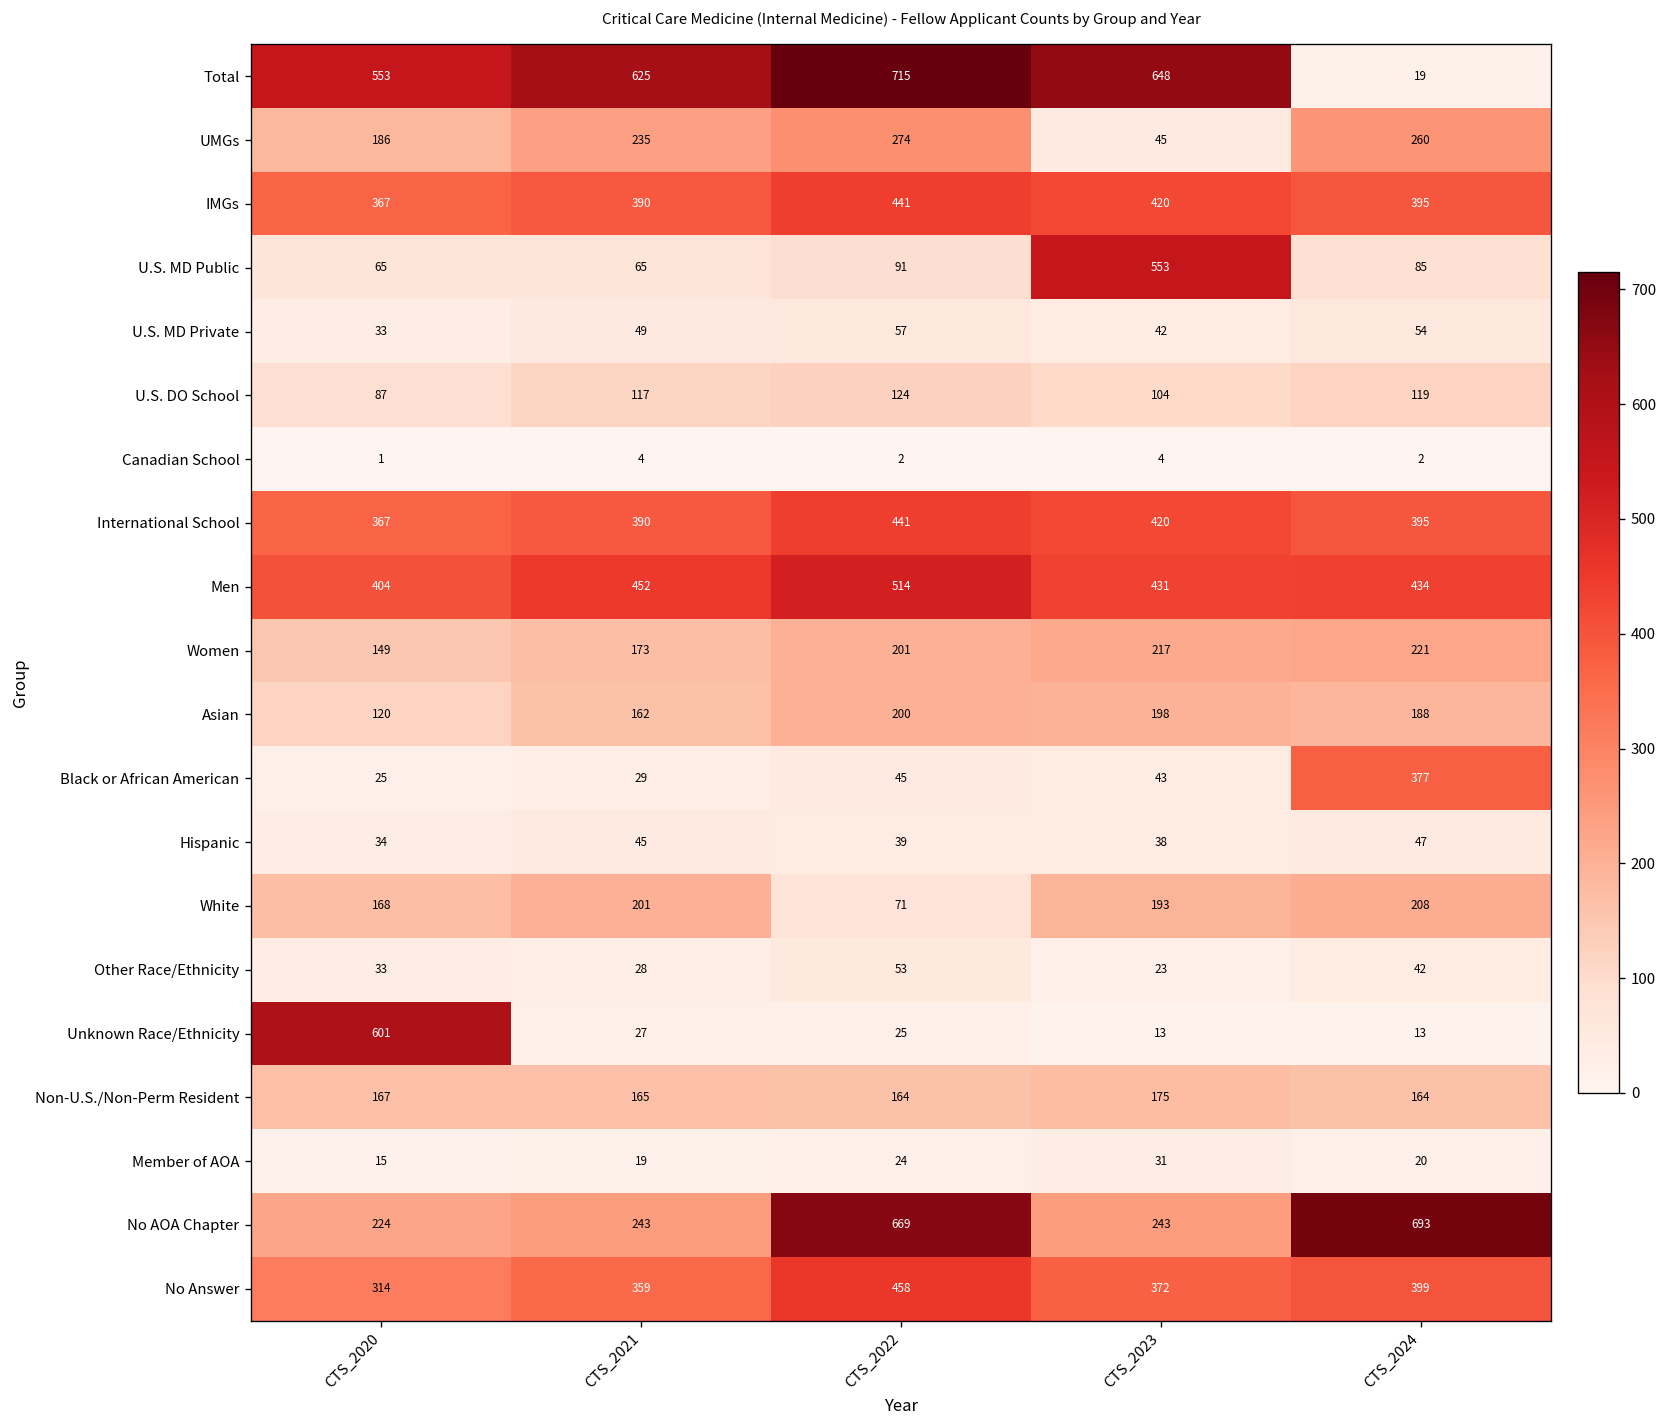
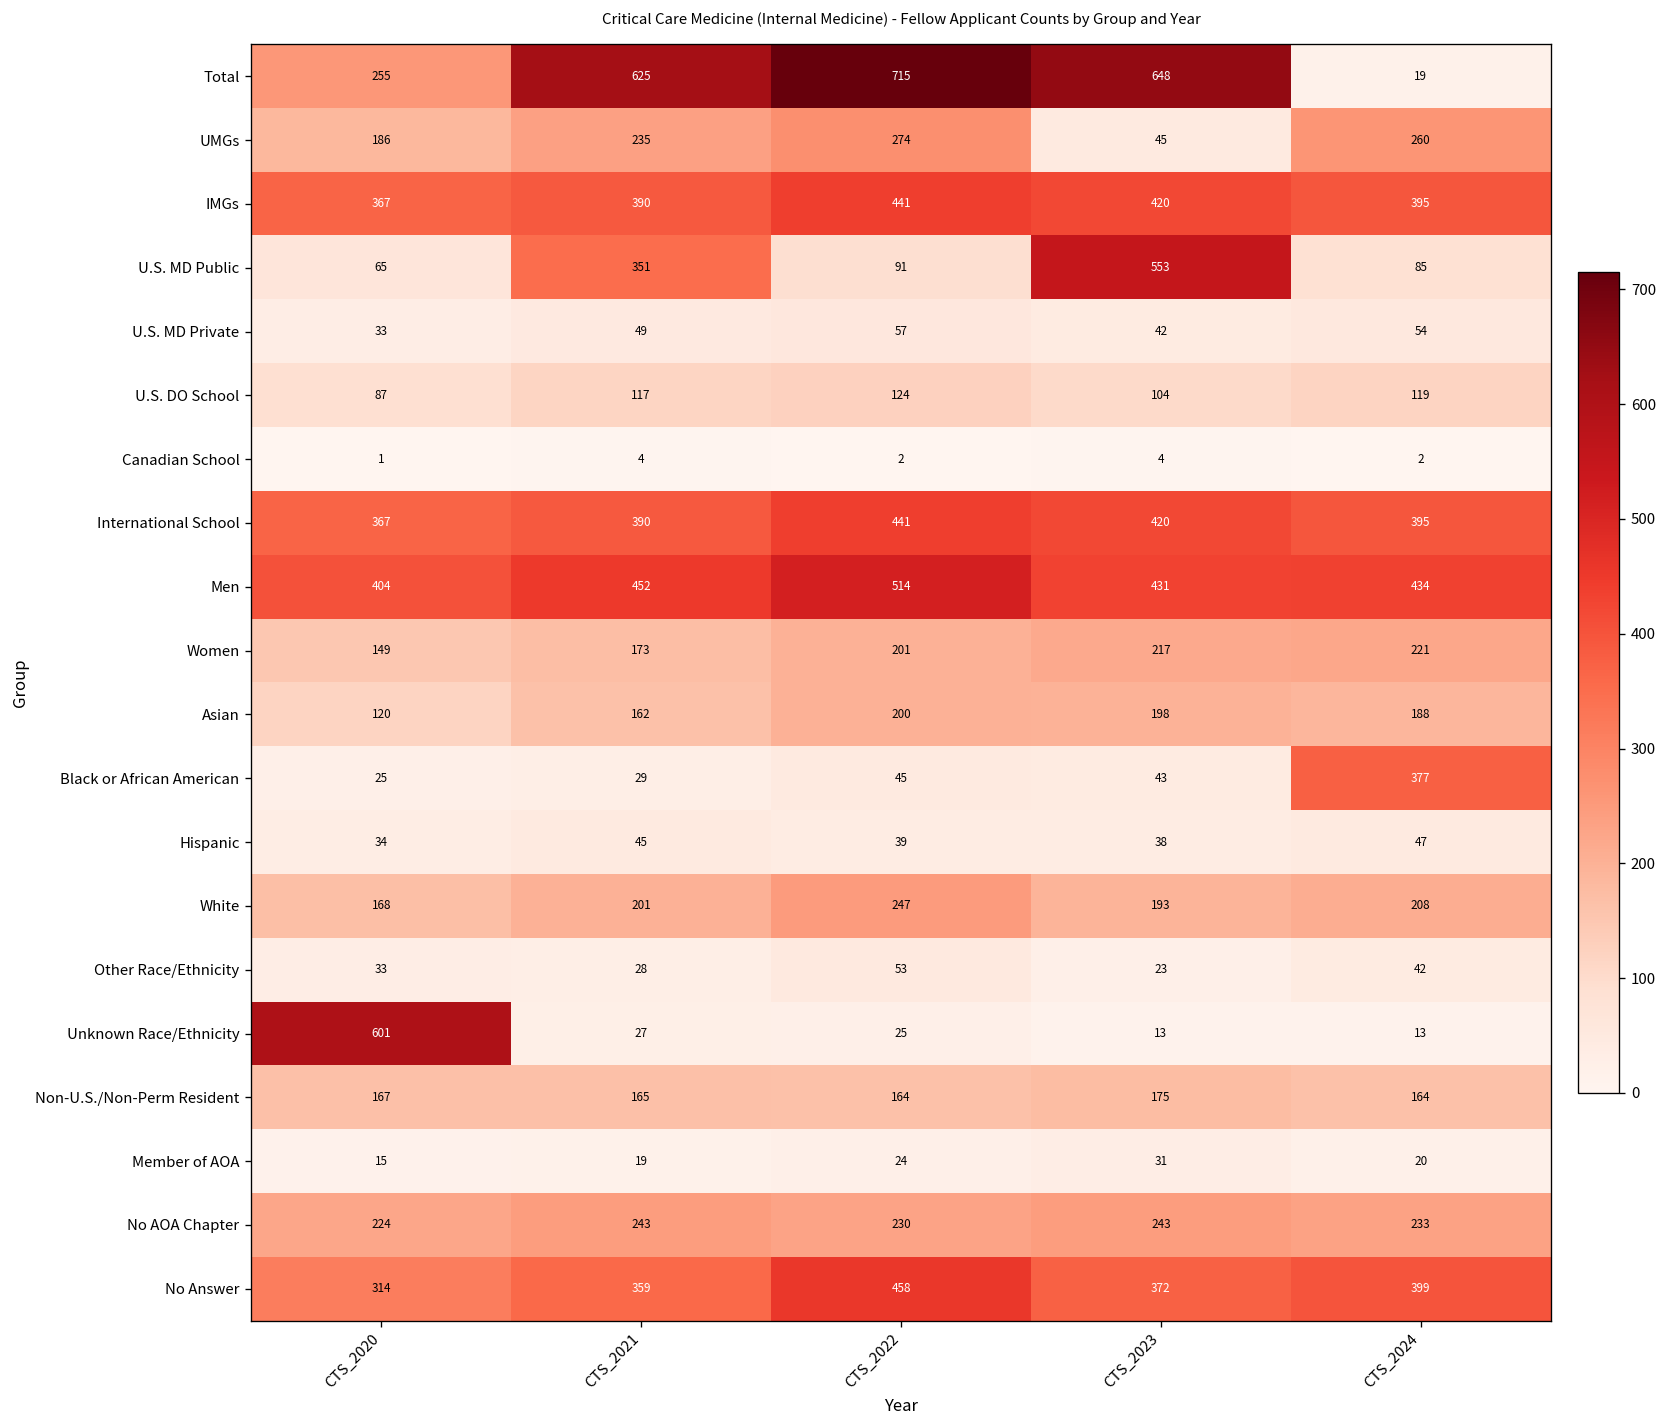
  {
    "Total": {
-     "CTS_2020": 553,
+     "CTS_2020": 255,
      "CTS_2021": 625,
      "CTS_2022": 715,
      "CTS_2023": 648,
      "CTS_2024": 19
    },
    "UMGs": {
      "CTS_2020": 186,
      "CTS_2021": 235,
      "CTS_2022": 274,
      "CTS_2023": 45,
      "CTS_2024": 260
    },
    "IMGs": {
      "CTS_2020": 367,
      "CTS_2021": 390,
      "CTS_2022": 441,
      "CTS_2023": 420,
      "CTS_2024": 395
    },
    "U.S. MD Public": {
      "CTS_2020": 65,
-     "CTS_2021": 65,
+     "CTS_2021": 351,
      "CTS_2022": 91,
      "CTS_2023": 553,
      "CTS_2024": 85
    },
    "U.S. MD Private": {
      "CTS_2020": 33,
      "CTS_2021": 49,
      "CTS_2022": 57,
      "CTS_2023": 42,
      "CTS_2024": 54
    },
    "U.S. DO School": {
      "CTS_2020": 87,
      "CTS_2021": 117,
      "CTS_2022": 124,
      "CTS_2023": 104,
      "CTS_2024": 119
    },
    "Canadian School": {
      "CTS_2020": 1,
      "CTS_2021": 4,
      "CTS_2022": 2,
      "CTS_2023": 4,
      "CTS_2024": 2
    },
    "International School": {
      "CTS_2020": 367,
      "CTS_2021": 390,
      "CTS_2022": 441,
      "CTS_2023": 420,
      "CTS_2024": 395
    },
    "Men": {
      "CTS_2020": 404,
      "CTS_2021": 452,
      "CTS_2022": 514,
      "CTS_2023": 431,
      "CTS_2024": 434
    },
    "Women": {
      "CTS_2020": 149,
      "CTS_2021": 173,
      "CTS_2022": 201,
      "CTS_2023": 217,
      "CTS_2024": 221
    },
    "Asian": {
      "CTS_2020": 120,
      "CTS_2021": 162,
      "CTS_2022": 200,
      "CTS_2023": 198,
      "CTS_2024": 188
    },
    "Black or African American": {
      "CTS_2020": 25,
      "CTS_2021": 29,
      "CTS_2022": 45,
      "CTS_2023": 43,
      "CTS_2024": 377
    },
    "Hispanic": {
      "CTS_2020": 34,
      "CTS_2021": 45,
      "CTS_2022": 39,
      "CTS_2023": 38,
      "CTS_2024": 47
    },
    "White": {
      "CTS_2020": 168,
      "CTS_2021": 201,
-     "CTS_2022": 71,
+     "CTS_2022": 247,
      "CTS_2023": 193,
      "CTS_2024": 208
    },
    "Other Race/Ethnicity": {
      "CTS_2020": 33,
      "CTS_2021": 28,
      "CTS_2022": 53,
      "CTS_2023": 23,
      "CTS_2024": 42
    },
    "Unknown Race/Ethnicity": {
      "CTS_2020": 601,
      "CTS_2021": 27,
      "CTS_2022": 25,
      "CTS_2023": 13,
      "CTS_2024": 13
    },
    "Non-U.S./Non-Perm Resident": {
      "CTS_2020": 167,
      "CTS_2021": 165,
      "CTS_2022": 164,
      "CTS_2023": 175,
      "CTS_2024": 164
    },
    "Member of AOA": {
      "CTS_2020": 15,
      "CTS_2021": 19,
      "CTS_2022": 24,
      "CTS_2023": 31,
      "CTS_2024": 20
    },
    "No AOA Chapter": {
      "CTS_2020": 224,
      "CTS_2021": 243,
-     "CTS_2022": 669,
+     "CTS_2022": 230,
      "CTS_2023": 243,
-     "CTS_2024": 693
+     "CTS_2024": 233
    },
    "No Answer": {
      "CTS_2020": 314,
      "CTS_2021": 359,
      "CTS_2022": 458,
      "CTS_2023": 372,
      "CTS_2024": 399
    }
  }
